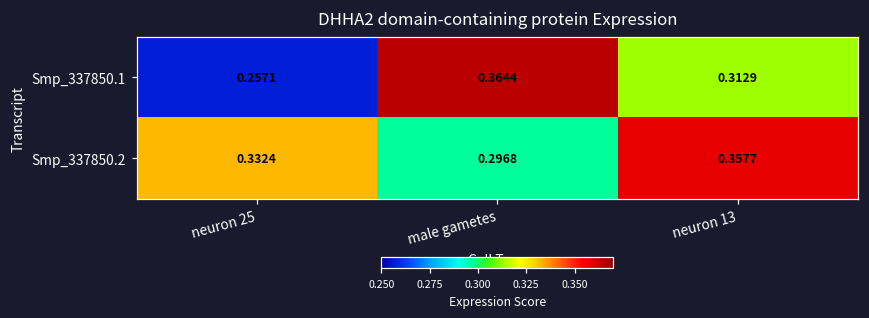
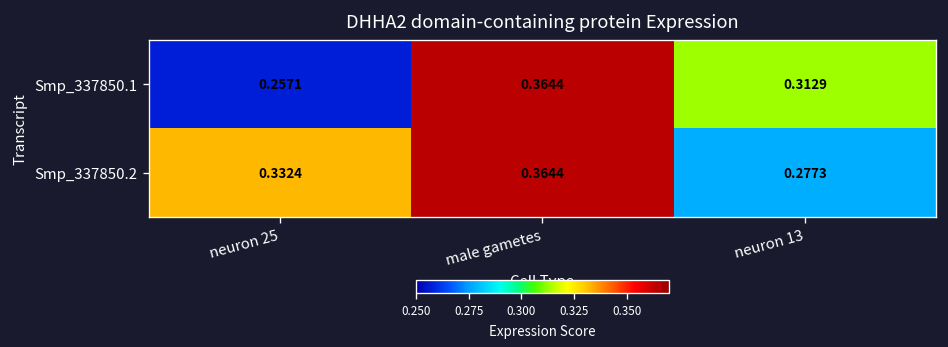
  {
    "Smp_337850.1": {
      "neuron 25": 0.2571,
      "male gametes": 0.3644,
      "neuron 13": 0.3129
    },
    "Smp_337850.2": {
      "neuron 25": 0.3324,
-     "male gametes": 0.2968,
-     "neuron 13": 0.3577
+     "male gametes": 0.3644,
+     "neuron 13": 0.2773
    }
  }
